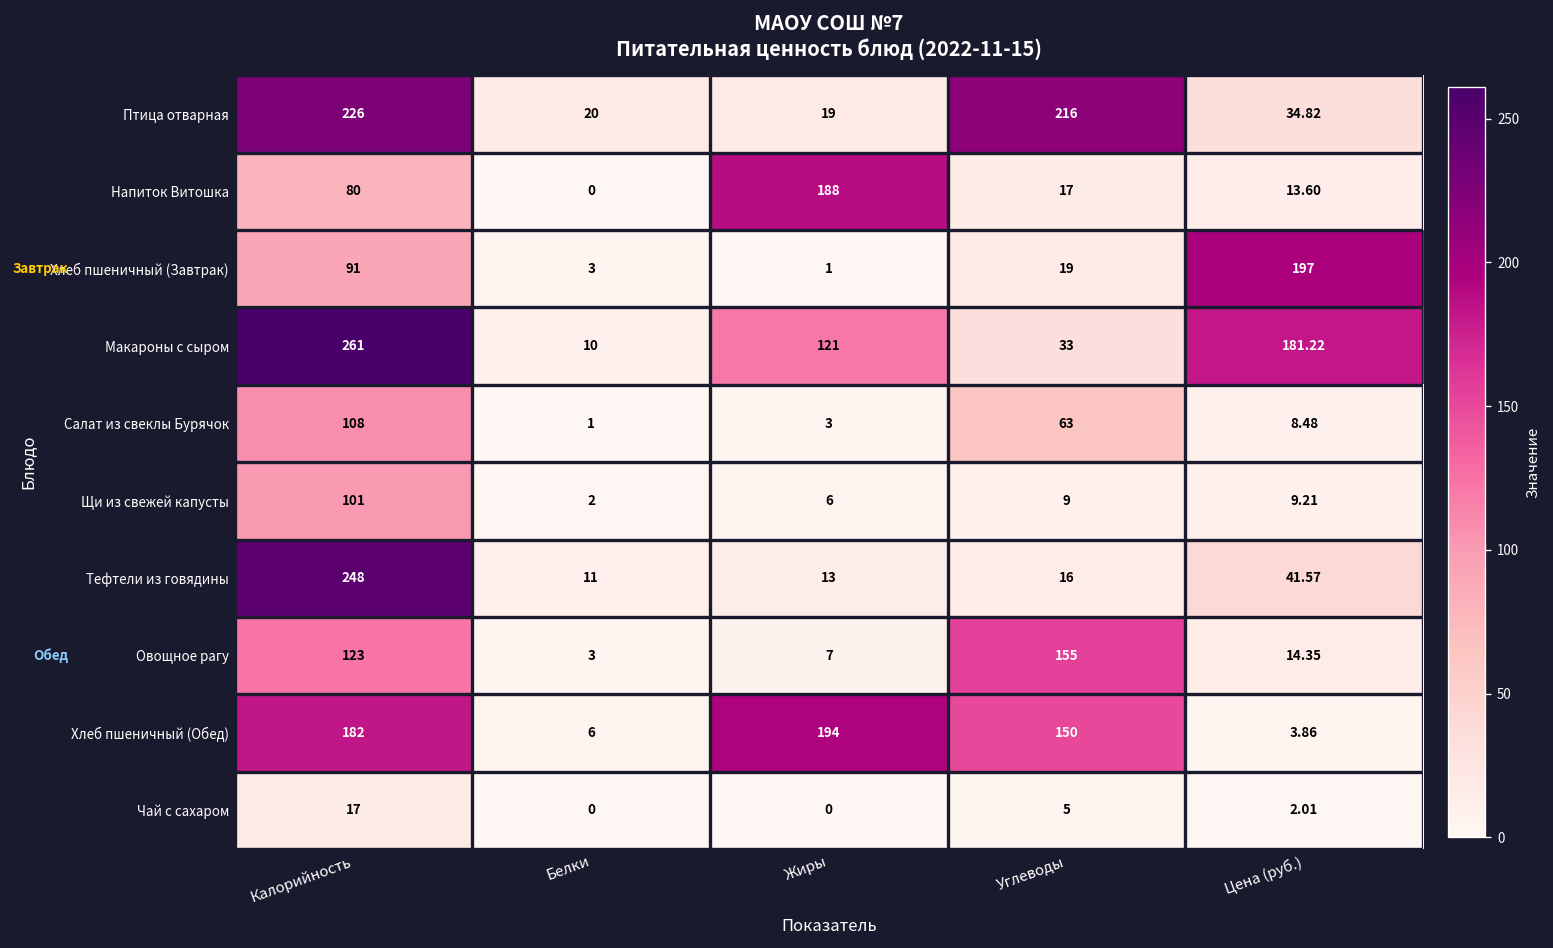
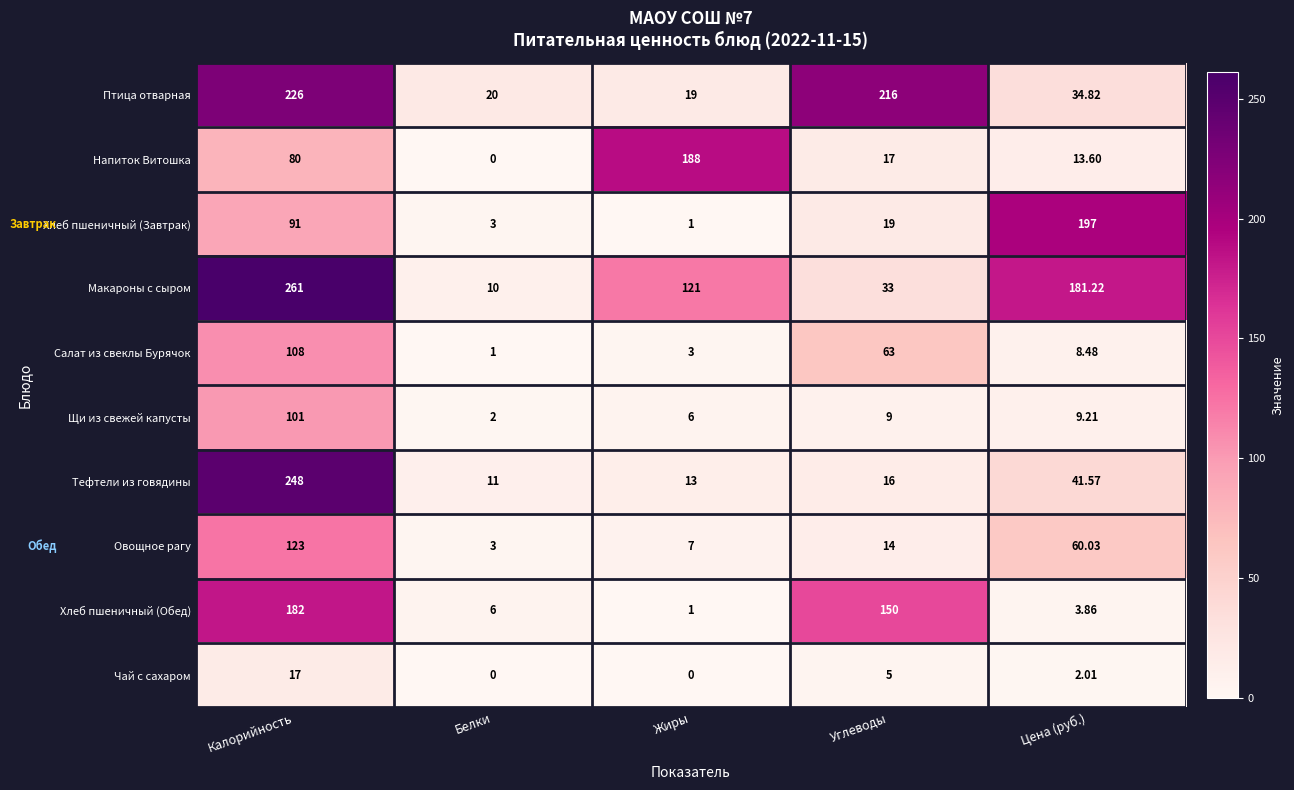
  {
    "Птица отварная": {
      "Калорийность": 226,
      "Белки": 20,
      "Жиры": 19,
      "Углеводы": 216,
      "Цена (руб.)": 34.82
    },
    "Напиток Витошка": {
      "Калорийность": 80,
      "Белки": 0,
      "Жиры": 188,
      "Углеводы": 17,
      "Цена (руб.)": 13.60
    },
    "Хлеб пшеничный (Завтрак)": {
      "Калорийность": 91,
      "Белки": 3,
      "Жиры": 1,
      "Углеводы": 19,
      "Цена (руб.)": 197
    },
    "Макароны с сыром": {
      "Калорийность": 261,
      "Белки": 10,
      "Жиры": 121,
      "Углеводы": 33,
      "Цена (руб.)": 181.22
    },
    "Салат из свеклы Бурячок": {
      "Калорийность": 108,
      "Белки": 1,
      "Жиры": 3,
      "Углеводы": 63,
      "Цена (руб.)": 8.48
    },
    "Щи из свежей капусты": {
      "Калорийность": 101,
      "Белки": 2,
      "Жиры": 6,
      "Углеводы": 9,
      "Цена (руб.)": 9.21
    },
    "Тефтели из говядины": {
      "Калорийность": 248,
      "Белки": 11,
      "Жиры": 13,
      "Углеводы": 16,
      "Цена (руб.)": 41.57
    },
    "Овощное рагу": {
      "Калорийность": 123,
      "Белки": 3,
      "Жиры": 7,
-     "Углеводы": 155,
-     "Цена (руб.)": 14.35
+     "Углеводы": 14,
+     "Цена (руб.)": 60.03
    },
    "Хлеб пшеничный (Обед)": {
      "Калорийность": 182,
      "Белки": 6,
-     "Жиры": 194,
+     "Жиры": 1,
      "Углеводы": 150,
      "Цена (руб.)": 3.86
    },
    "Чай с сахаром": {
      "Калорийность": 17,
      "Белки": 0,
      "Жиры": 0,
      "Углеводы": 5,
      "Цена (руб.)": 2.01
    }
  }
